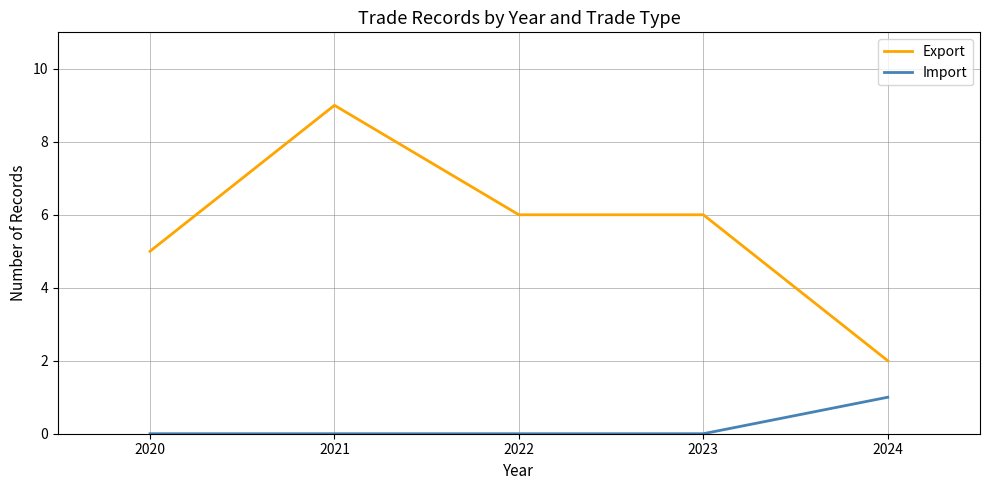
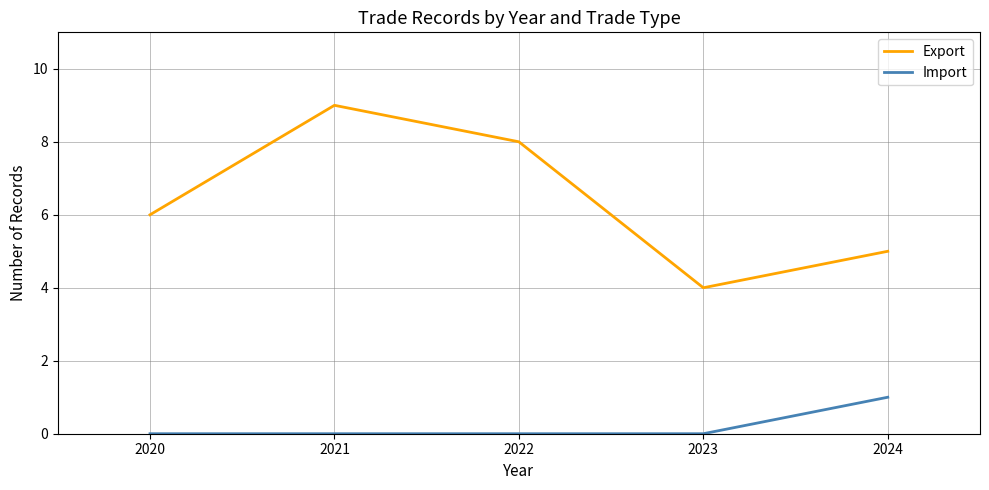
  {
    "Export": {
-     "2020": 5,
+     "2020": 6,
      "2021": 9,
-     "2022": 6,
-     "2023": 6,
-     "2024": 2
+     "2022": 8,
+     "2023": 4,
+     "2024": 5
    },
    "Import": {
      "2020": 0,
      "2021": 0,
      "2022": 0,
      "2023": 0,
      "2024": 1
    }
  }
